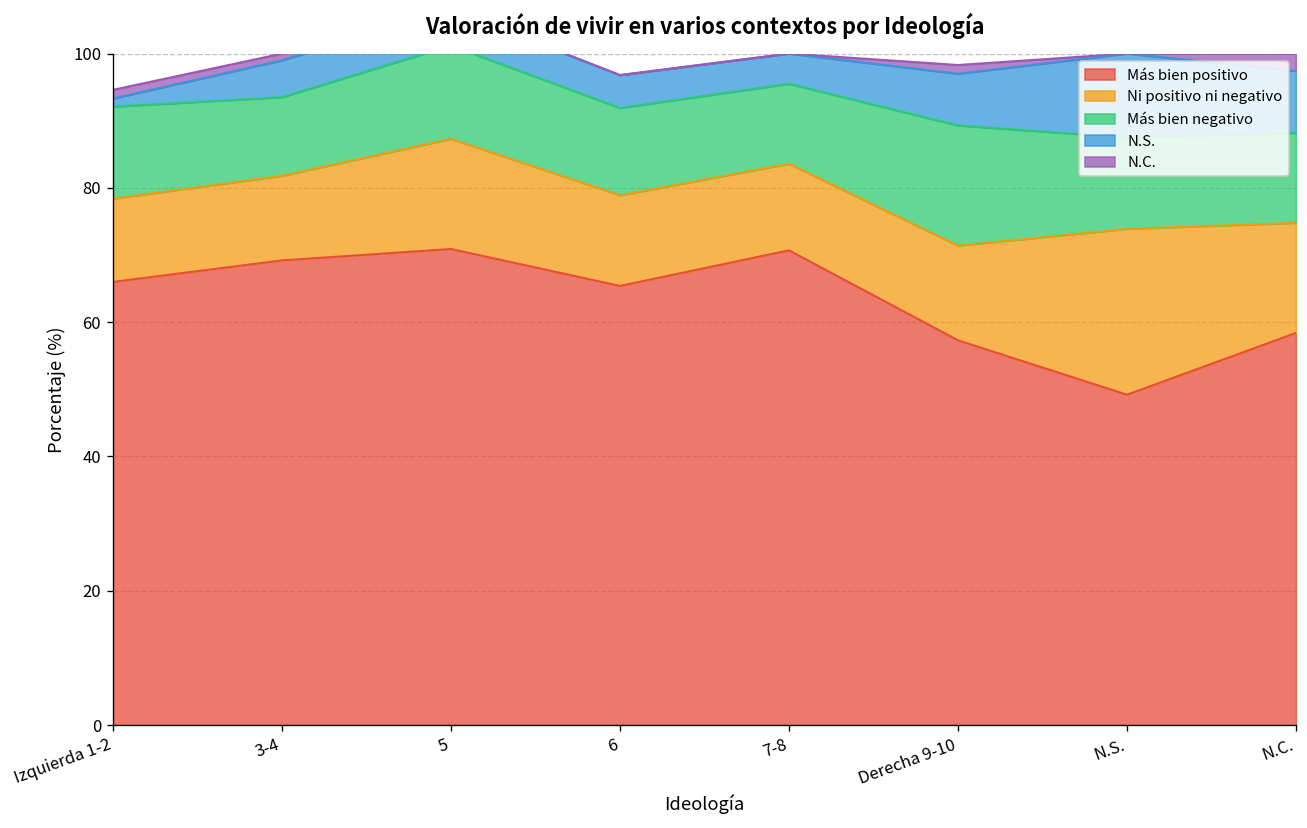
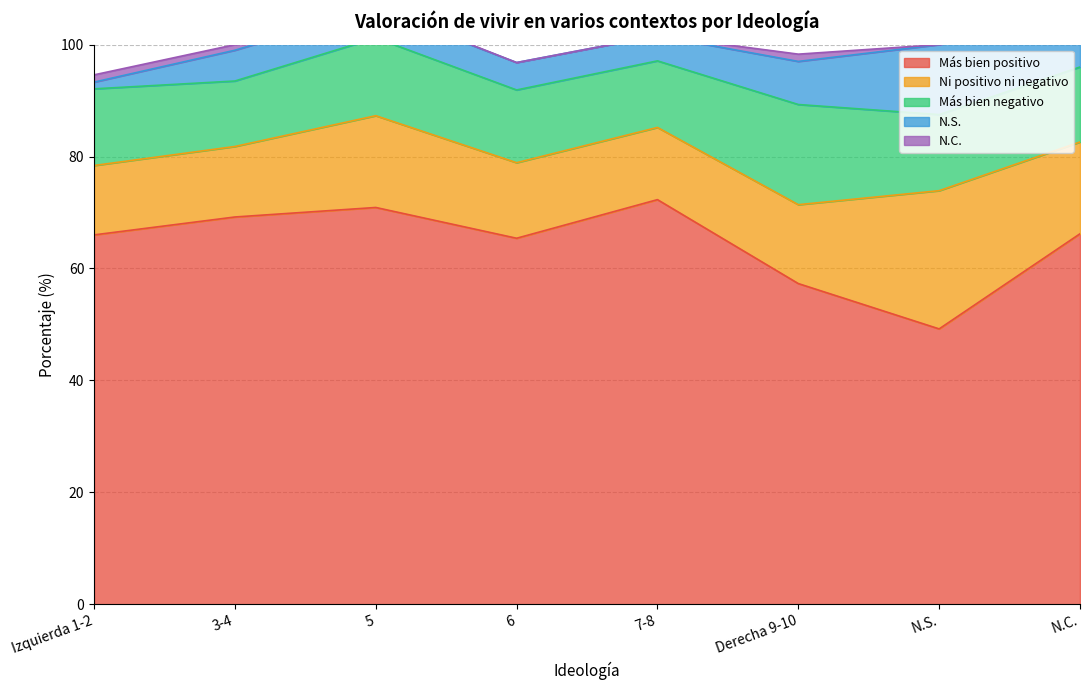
  {
    "Más bien positivo": {
      "Izquierda 1-2": 66,
      "3-4": 69,
      "5": 71,
      "6": 65,
-     "7-8": 71,
+     "7-8": 72,
      "Derecha 9-10": 57,
      "N.S.": 49,
-     "N.C.": 58
+     "N.C.": 66
    },
    "Ni positivo ni negativo": {
      "Izquierda 1-2": 12,
      "3-4": 13,
      "5": 16,
      "6": 14,
      "7-8": 13,
      "Derecha 9-10": 14,
      "N.S.": 25,
      "N.C.": 16
    },
    "Más bien negativo": {
      "Izquierda 1-2": 14,
      "3-4": 12,
      "6": 13,
      "7-8": 12,
      "Derecha 9-10": 18,
      "N.C.": 13
    },
    "N.S.": {
      "Izquierda 1-2": 1,
      "3-4": 6,
      "Derecha 9-10": 8
    },
    "N.C.": {
      "Izquierda 1-2": 1,
      "3-4": 1,
      "Derecha 9-10": 1
    }
  }
